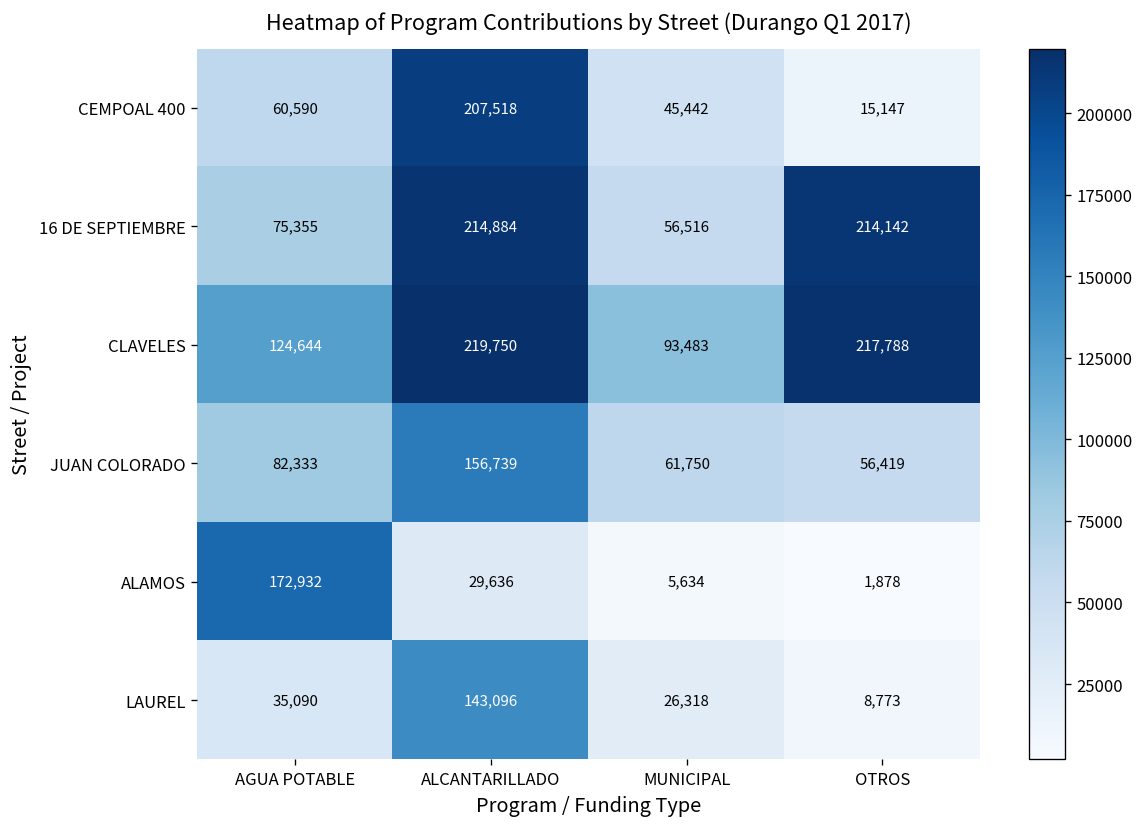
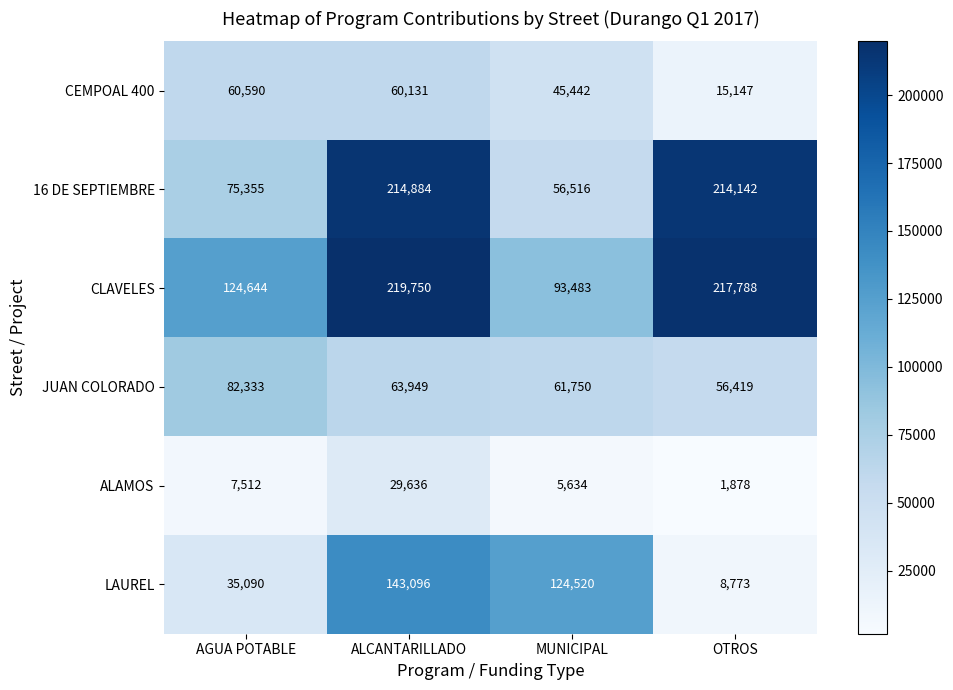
  {
    "CEMPOAL 400": {
      "AGUA POTABLE": "60,590",
-     "ALCANTARILLADO": "207,518",
+     "ALCANTARILLADO": "60,131",
      "MUNICIPAL": "45,442",
      "OTROS": "15,147"
    },
    "16 DE SEPTIEMBRE": {
      "AGUA POTABLE": "75,355",
      "ALCANTARILLADO": "214,884",
      "MUNICIPAL": "56,516",
      "OTROS": "214,142"
    },
    "CLAVELES": {
      "AGUA POTABLE": "124,644",
      "ALCANTARILLADO": "219,750",
      "MUNICIPAL": "93,483",
      "OTROS": "217,788"
    },
    "JUAN COLORADO": {
      "AGUA POTABLE": "82,333",
-     "ALCANTARILLADO": "156,739",
+     "ALCANTARILLADO": "63,949",
      "MUNICIPAL": "61,750",
      "OTROS": "56,419"
    },
    "ALAMOS": {
-     "AGUA POTABLE": "172,932",
+     "AGUA POTABLE": "7,512",
      "ALCANTARILLADO": "29,636",
      "MUNICIPAL": "5,634",
      "OTROS": "1,878"
    },
    "LAUREL": {
      "AGUA POTABLE": "35,090",
      "ALCANTARILLADO": "143,096",
-     "MUNICIPAL": "26,318",
+     "MUNICIPAL": "124,520",
      "OTROS": "8,773"
    }
  }
